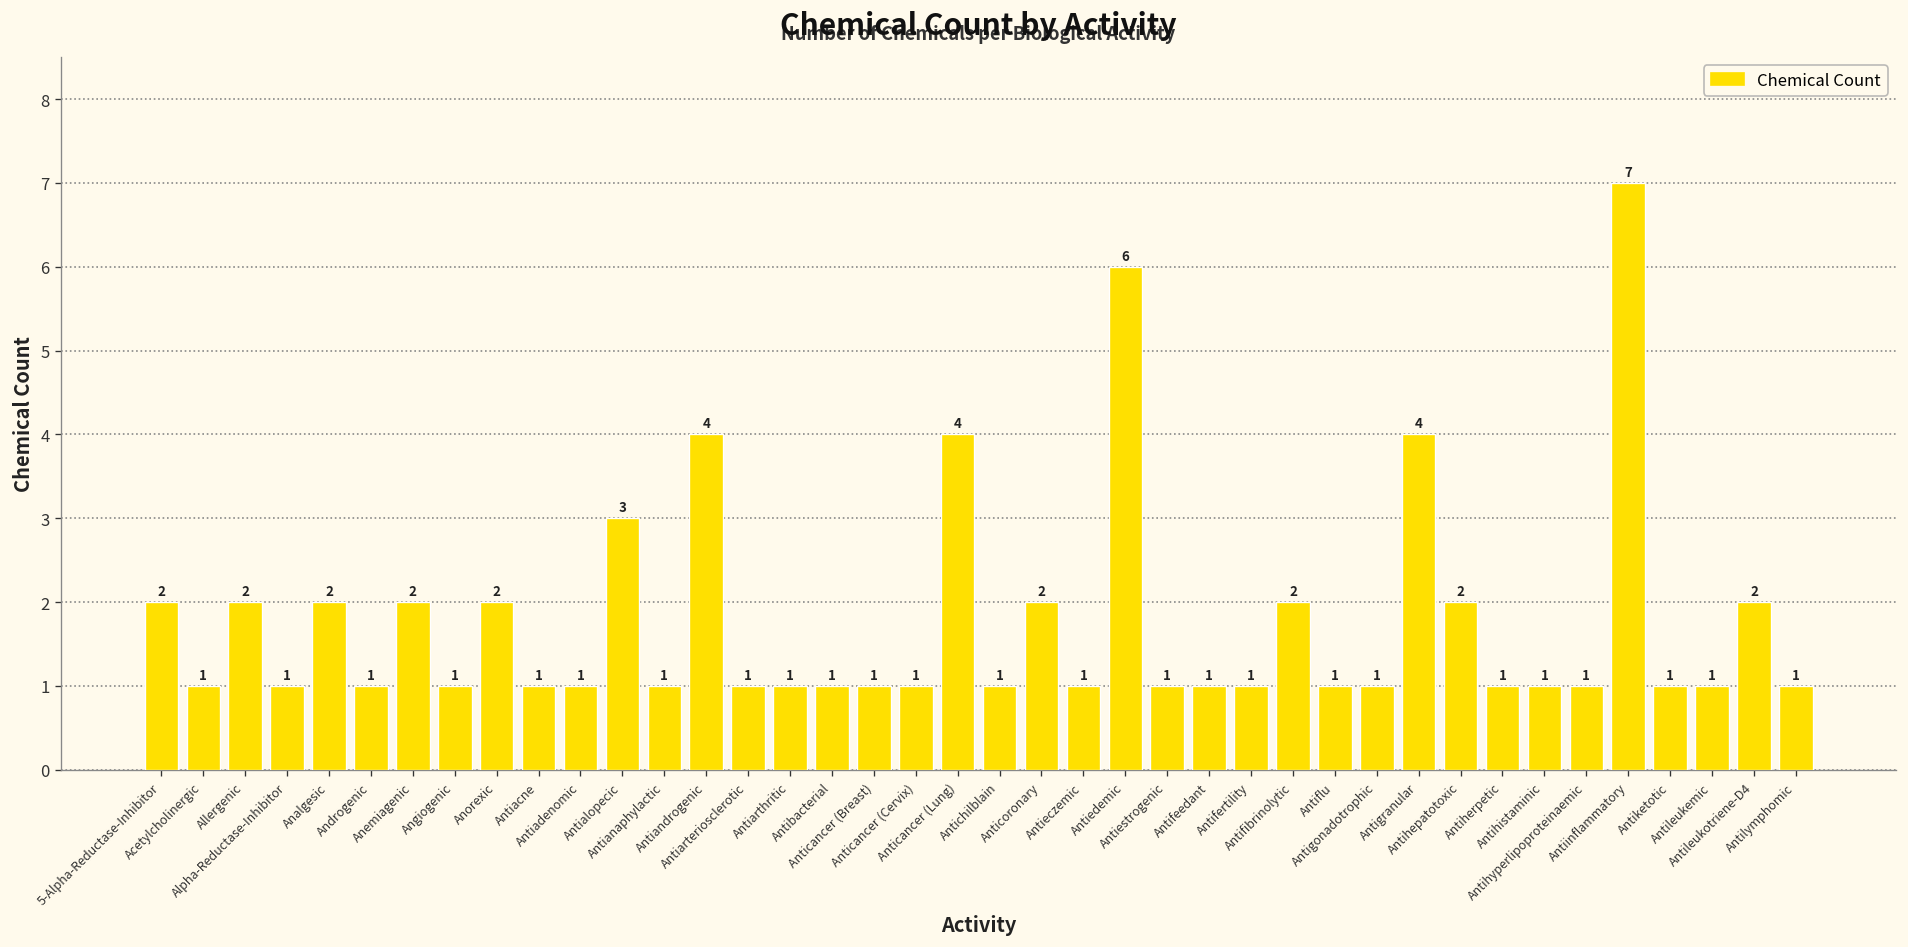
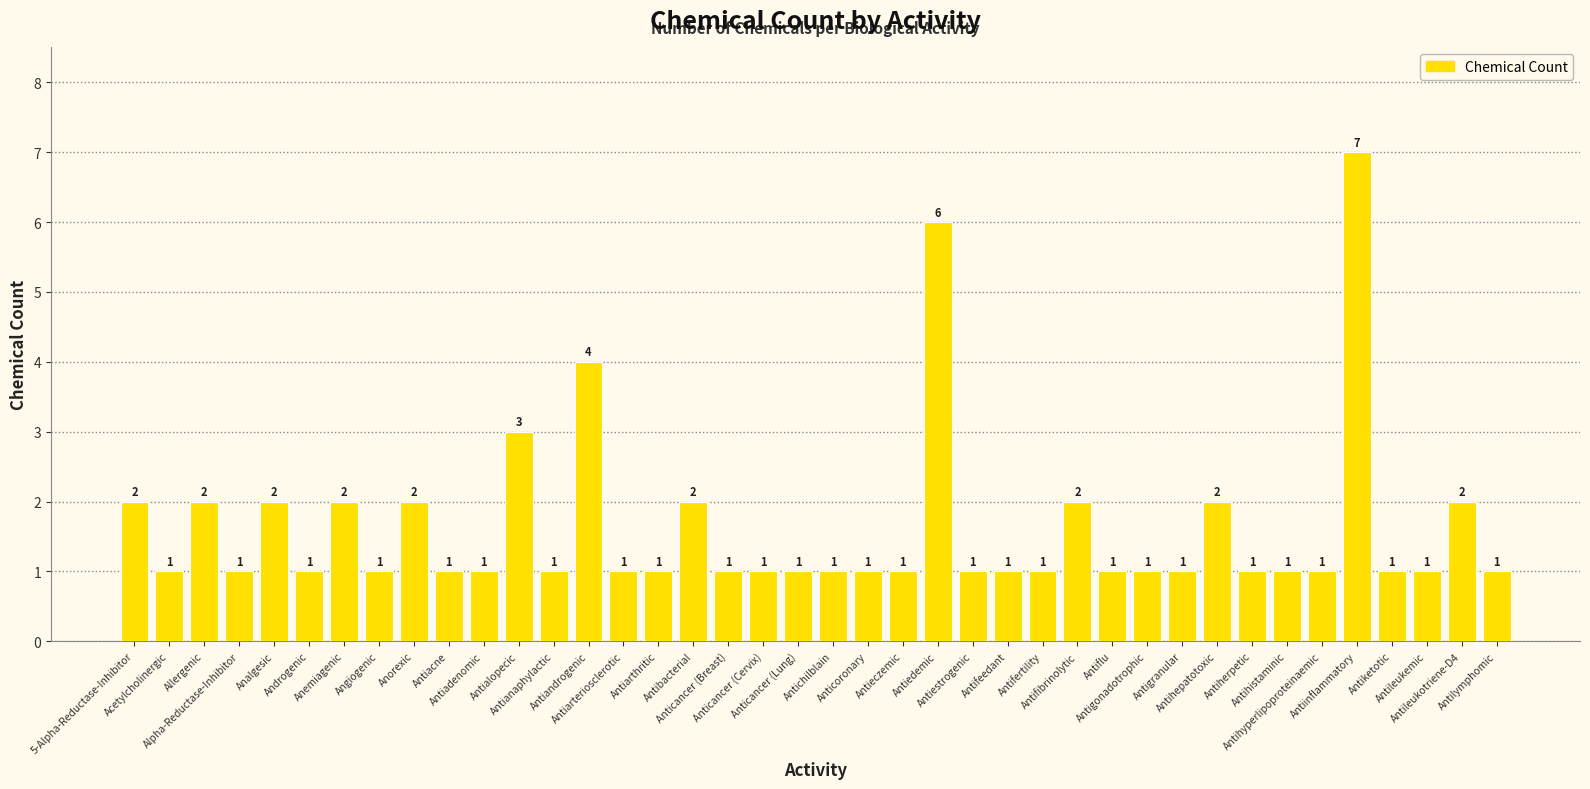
  {
    "5-Alpha-Reductase-Inhibitor": 2,
    "Acetylcholinergic": 1,
    "Allergenic": 2,
    "Alpha-Reductase-Inhibitor": 1,
    "Analgesic": 2,
    "Androgenic": 1,
    "Anemiagenic": 2,
    "Angiogenic": 1,
    "Anorexic": 2,
    "Antiacne": 1,
    "Antiadenomic": 1,
    "Antialopecic": 3,
    "Antianaphylactic": 1,
    "Antiandrogenic": 4,
    "Antiarteriosclerotic": 1,
    "Antiarthritic": 1,
-   "Antibacterial": 1,
+   "Antibacterial": 2,
    "Anticancer (Breast)": 1,
    "Anticancer (Cervix)": 1,
-   "Anticancer (Lung)": 4,
+   "Anticancer (Lung)": 1,
    "Antichilblain": 1,
-   "Anticoronary": 2,
+   "Anticoronary": 1,
    "Antieczemic": 1,
    "Antiedemic": 6,
    "Antiestrogenic": 1,
    "Antifeedant": 1,
    "Antifertility": 1,
    "Antifibrinolytic": 2,
    "Antiflu": 1,
    "Antigonadotrophic": 1,
-   "Antigranular": 4,
+   "Antigranular": 1,
    "Antihepatotoxic": 2,
    "Antiherpetic": 1,
    "Antihistaminic": 1,
    "Antihyperlipoproteinaemic": 1,
    "Antiinflammatory": 7,
    "Antiketotic": 1,
    "Antileukemic": 1,
    "Antileukotriene-D4": 2,
    "Antilymphomic": 1
  }
